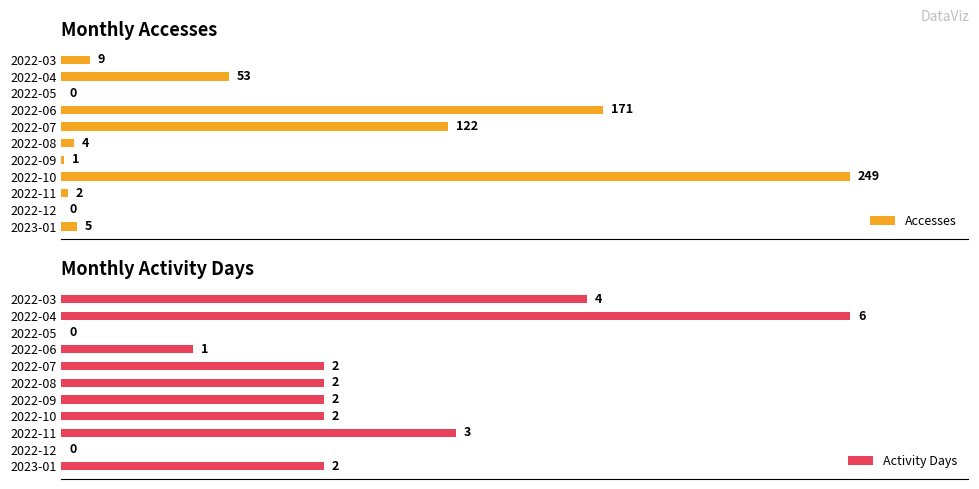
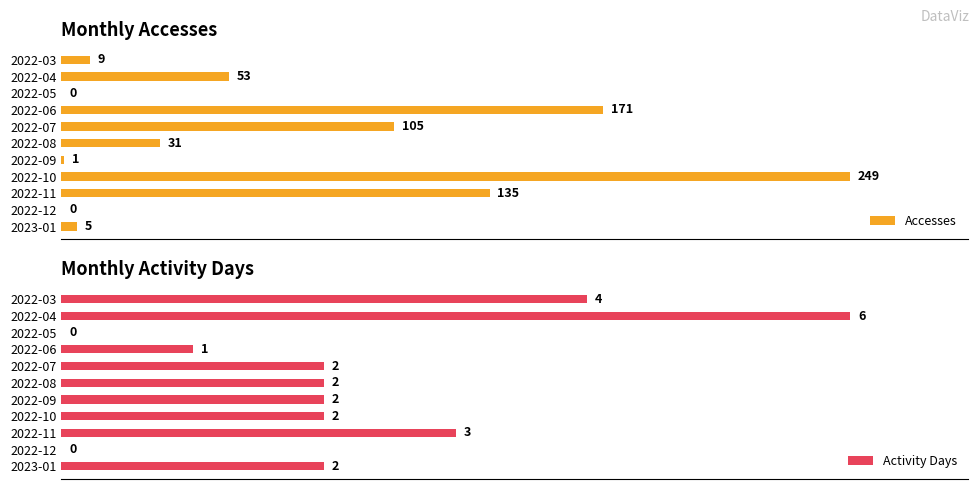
  {
    "Monthly Accesses": {
      "2022-03": 9,
      "2022-04": 53,
      "2022-05": 0,
      "2022-06": 171,
-     "2022-07": 122,
-     "2022-08": 4,
+     "2022-07": 105,
+     "2022-08": 31,
      "2022-09": 1,
      "2022-10": 249,
-     "2022-11": 2,
+     "2022-11": 135,
      "2022-12": 0,
      "2023-01": 5
    },
    "Monthly Activity Days": {
      "2022-03": 4,
      "2022-04": 6,
      "2022-05": 0,
      "2022-06": 1,
      "2022-07": 2,
      "2022-08": 2,
      "2022-09": 2,
      "2022-10": 2,
      "2022-11": 3,
      "2022-12": 0,
      "2023-01": 2
    }
  }
